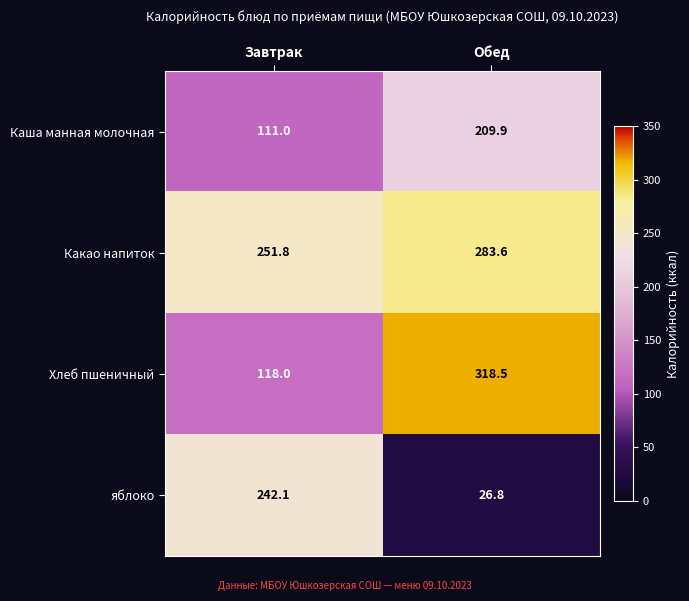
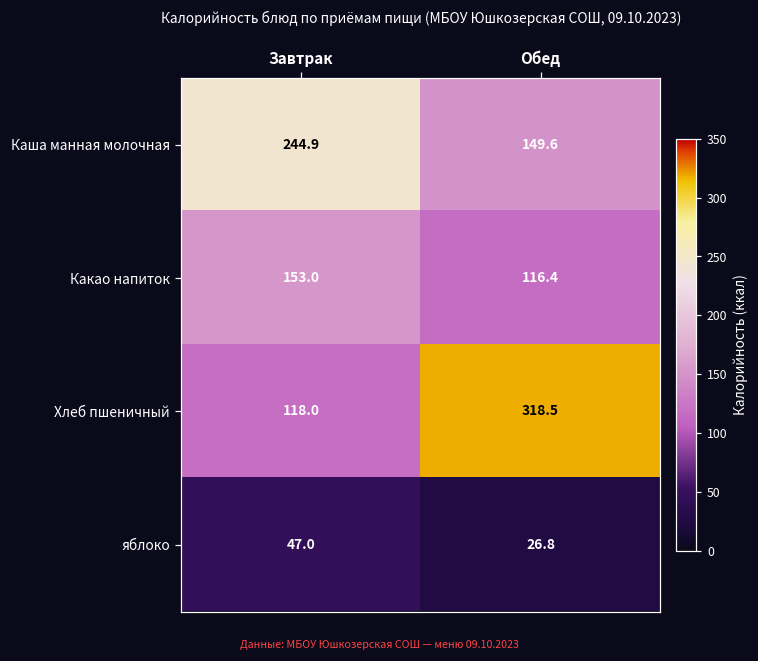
  {
    "Каша манная молочная": {
-     "Завтрак": 111.0,
-     "Обед": 209.9
+     "Завтрак": 244.9,
+     "Обед": 149.6
    },
    "Какао напиток": {
-     "Завтрак": 251.8,
-     "Обед": 283.6
+     "Завтрак": 153.0,
+     "Обед": 116.4
    },
    "Хлеб пшеничный": {
      "Завтрак": 118.0,
      "Обед": 318.5
    },
    "яблоко": {
-     "Завтрак": 242.1,
+     "Завтрак": 47.0,
      "Обед": 26.8
    }
  }
